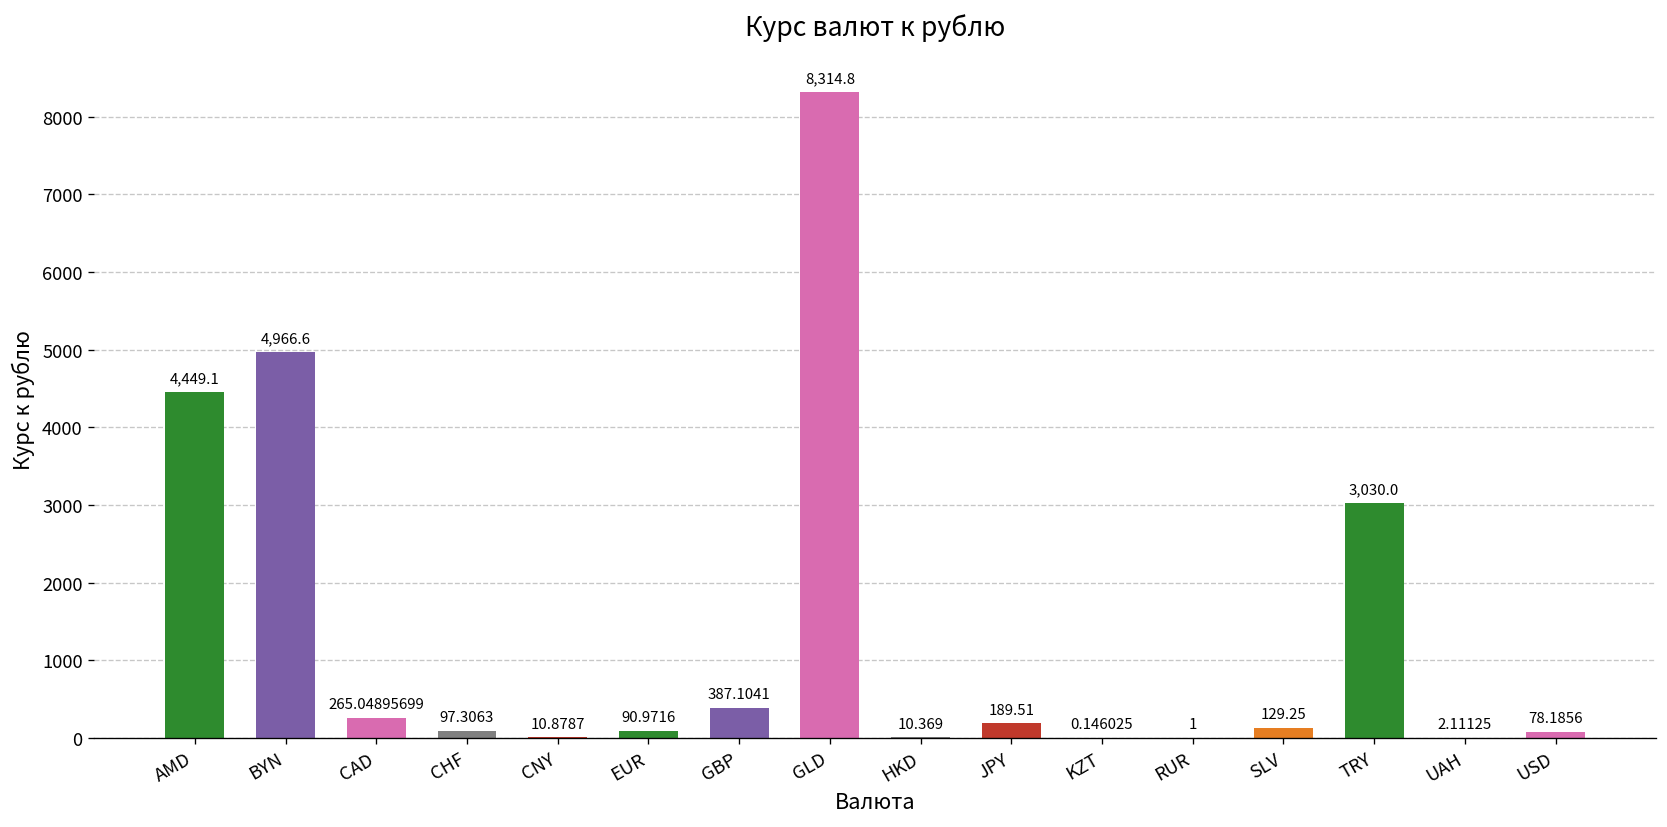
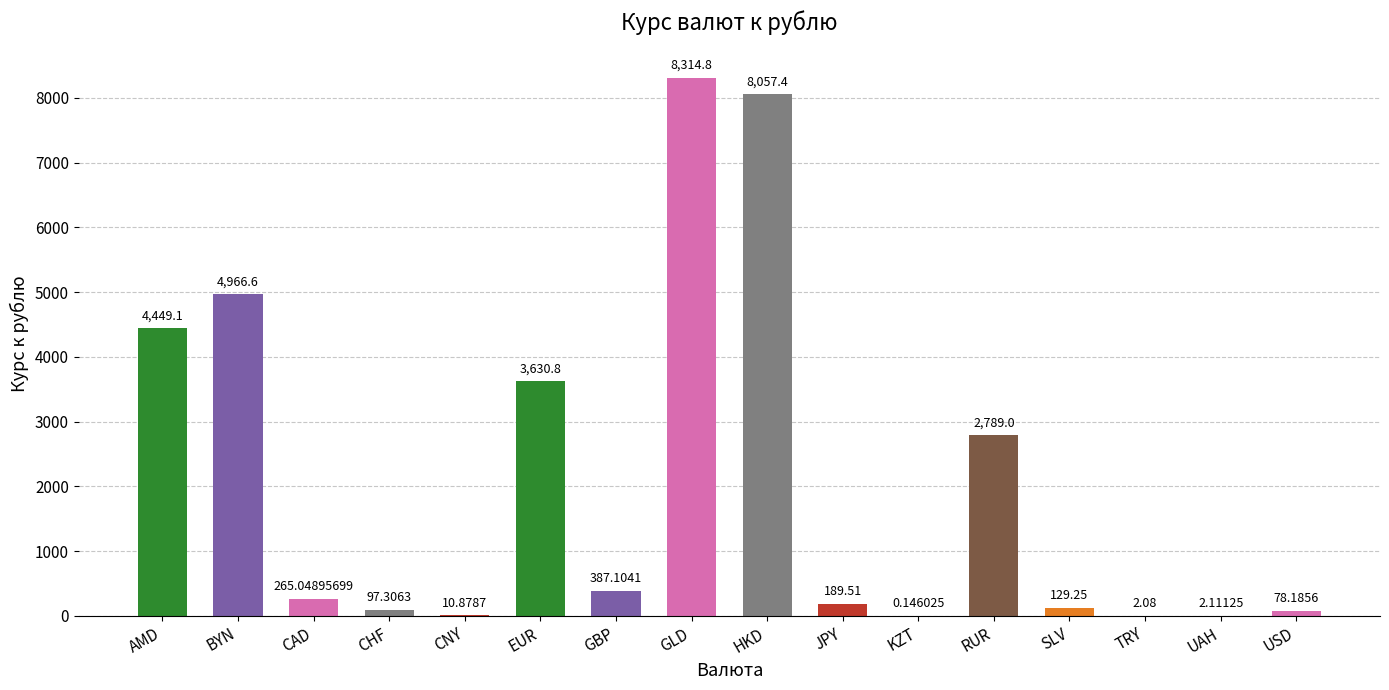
  {
    "AMD": "4,449.1",
    "BYN": "4,966.6",
    "CAD": "265.04895699",
    "CHF": "97.3063",
    "CNY": "10.8787",
-   "EUR": "90.9716",
+   "EUR": "3,630.8",
    "GBP": "387.1041",
    "GLD": "8,314.8",
-   "HKD": "10.369",
+   "HKD": "8,057.4",
    "JPY": "189.51",
    "KZT": "0.146025",
-   "RUR": "1",
+   "RUR": "2,789.0",
    "SLV": "129.25",
-   "TRY": "3,030.0",
+   "TRY": "2.08",
    "UAH": "2.11125",
    "USD": "78.1856"
  }
